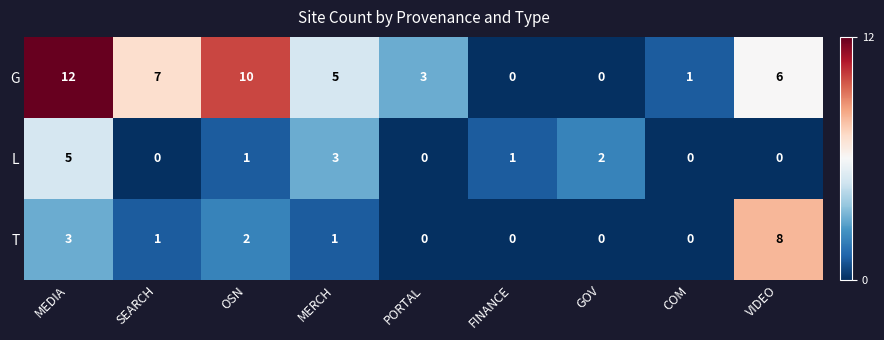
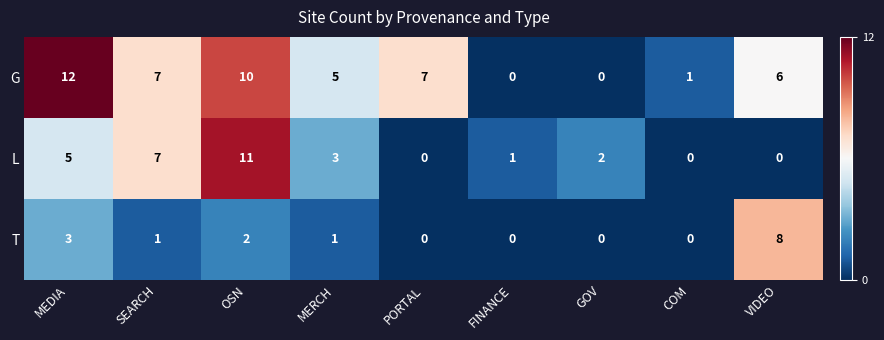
  {
    "G": {
      "MEDIA": 12,
      "SEARCH": 7,
      "OSN": 10,
      "MERCH": 5,
-     "PORTAL": 3,
+     "PORTAL": 7,
      "FINANCE": 0,
      "GOV": 0,
      "COM": 1,
      "VIDEO": 6
    },
    "L": {
      "MEDIA": 5,
-     "SEARCH": 0,
-     "OSN": 1,
+     "SEARCH": 7,
+     "OSN": 11,
      "MERCH": 3,
      "PORTAL": 0,
      "FINANCE": 1,
      "GOV": 2,
      "COM": 0,
      "VIDEO": 0
    },
    "T": {
      "MEDIA": 3,
      "SEARCH": 1,
      "OSN": 2,
      "MERCH": 1,
      "PORTAL": 0,
      "FINANCE": 0,
      "GOV": 0,
      "COM": 0,
      "VIDEO": 8
    }
  }
